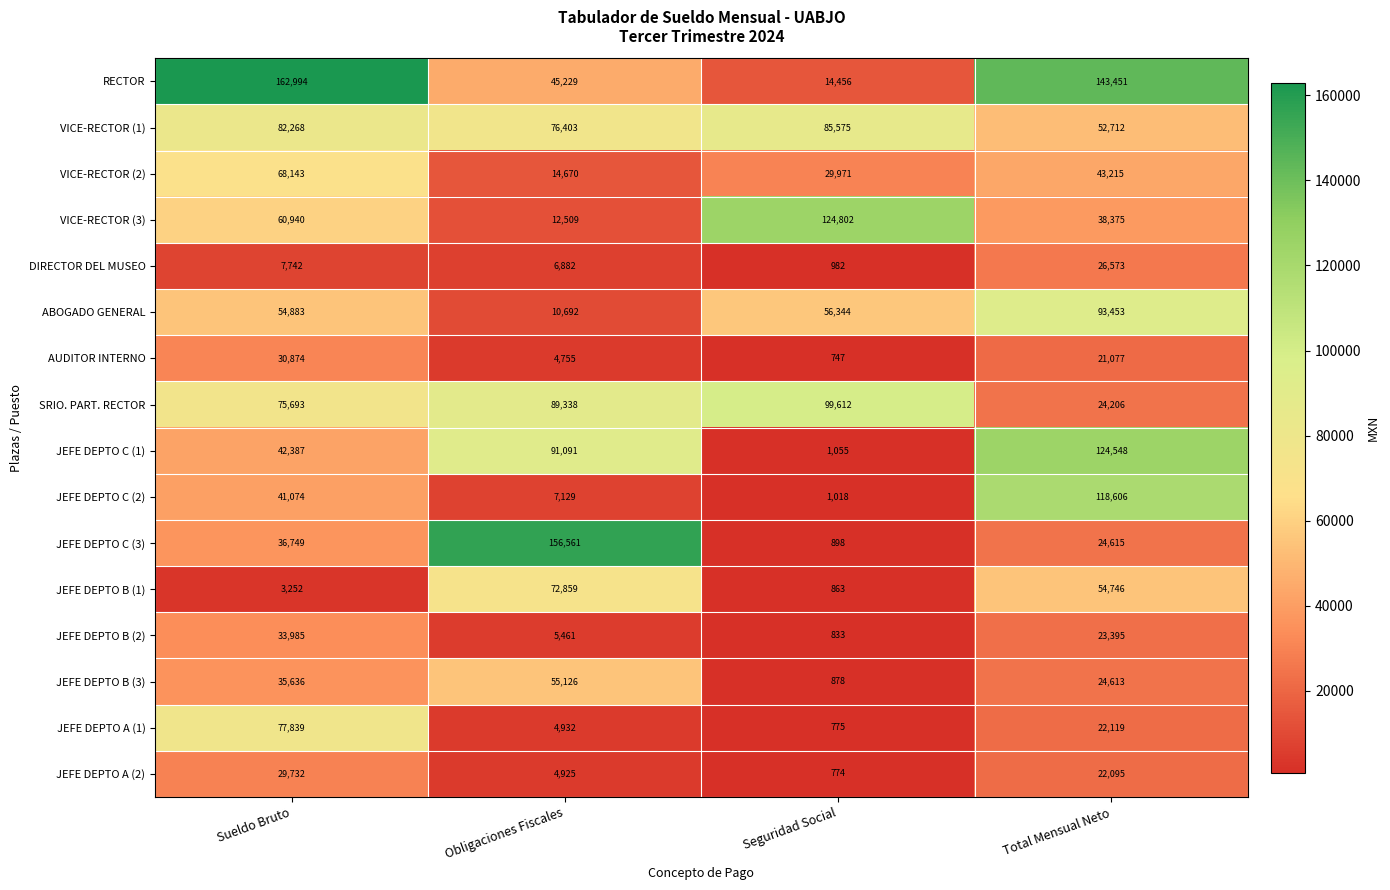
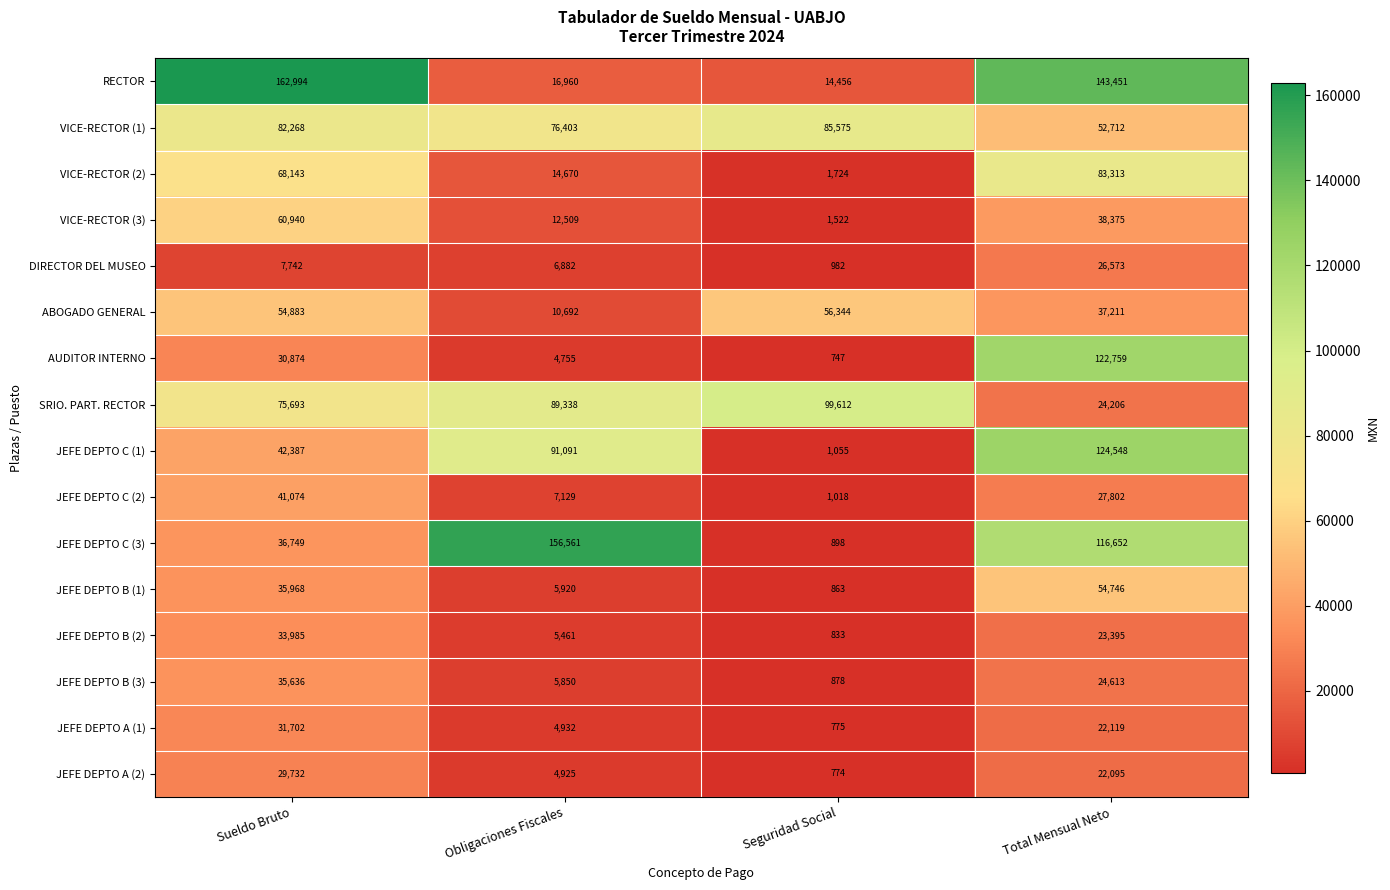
  {
    "RECTOR": {
      "Sueldo Bruto": "162,994",
-     "Obligaciones Fiscales": "45,229",
+     "Obligaciones Fiscales": "16,960",
      "Seguridad Social": "14,456",
      "Total Mensual Neto": "143,451"
    },
    "VICE-RECTOR (1)": {
      "Sueldo Bruto": "82,268",
      "Obligaciones Fiscales": "76,403",
      "Seguridad Social": "85,575",
      "Total Mensual Neto": "52,712"
    },
    "VICE-RECTOR (2)": {
      "Sueldo Bruto": "68,143",
      "Obligaciones Fiscales": "14,670",
-     "Seguridad Social": "29,971",
-     "Total Mensual Neto": "43,215"
+     "Seguridad Social": "1,724",
+     "Total Mensual Neto": "83,313"
    },
    "VICE-RECTOR (3)": {
      "Sueldo Bruto": "60,940",
      "Obligaciones Fiscales": "12,509",
-     "Seguridad Social": "124,802",
+     "Seguridad Social": "1,522",
      "Total Mensual Neto": "38,375"
    },
    "DIRECTOR DEL MUSEO": {
      "Sueldo Bruto": "7,742",
      "Obligaciones Fiscales": "6,882",
      "Seguridad Social": "982",
      "Total Mensual Neto": "26,573"
    },
    "ABOGADO GENERAL": {
      "Sueldo Bruto": "54,883",
      "Obligaciones Fiscales": "10,692",
      "Seguridad Social": "56,344",
-     "Total Mensual Neto": "93,453"
+     "Total Mensual Neto": "37,211"
    },
    "AUDITOR INTERNO": {
      "Sueldo Bruto": "30,874",
      "Obligaciones Fiscales": "4,755",
      "Seguridad Social": "747",
-     "Total Mensual Neto": "21,077"
+     "Total Mensual Neto": "122,759"
    },
    "SRIO. PART. RECTOR": {
      "Sueldo Bruto": "75,693",
      "Obligaciones Fiscales": "89,338",
      "Seguridad Social": "99,612",
      "Total Mensual Neto": "24,206"
    },
    "JEFE DEPTO C (1)": {
      "Sueldo Bruto": "42,387",
      "Obligaciones Fiscales": "91,091",
      "Seguridad Social": "1,055",
      "Total Mensual Neto": "124,548"
    },
    "JEFE DEPTO C (2)": {
      "Sueldo Bruto": "41,074",
      "Obligaciones Fiscales": "7,129",
      "Seguridad Social": "1,018",
-     "Total Mensual Neto": "118,606"
+     "Total Mensual Neto": "27,802"
    },
    "JEFE DEPTO C (3)": {
      "Sueldo Bruto": "36,749",
      "Obligaciones Fiscales": "156,561",
      "Seguridad Social": "898",
-     "Total Mensual Neto": "24,615"
+     "Total Mensual Neto": "116,652"
    },
    "JEFE DEPTO B (1)": {
-     "Sueldo Bruto": "3,252",
-     "Obligaciones Fiscales": "72,859",
+     "Sueldo Bruto": "35,968",
+     "Obligaciones Fiscales": "5,920",
      "Seguridad Social": "863",
      "Total Mensual Neto": "54,746"
    },
    "JEFE DEPTO B (2)": {
      "Sueldo Bruto": "33,985",
      "Obligaciones Fiscales": "5,461",
      "Seguridad Social": "833",
      "Total Mensual Neto": "23,395"
    },
    "JEFE DEPTO B (3)": {
      "Sueldo Bruto": "35,636",
-     "Obligaciones Fiscales": "55,126",
+     "Obligaciones Fiscales": "5,850",
      "Seguridad Social": "878",
      "Total Mensual Neto": "24,613"
    },
    "JEFE DEPTO A (1)": {
-     "Sueldo Bruto": "77,839",
+     "Sueldo Bruto": "31,702",
      "Obligaciones Fiscales": "4,932",
      "Seguridad Social": "775",
      "Total Mensual Neto": "22,119"
    },
    "JEFE DEPTO A (2)": {
      "Sueldo Bruto": "29,732",
      "Obligaciones Fiscales": "4,925",
      "Seguridad Social": "774",
      "Total Mensual Neto": "22,095"
    }
  }
